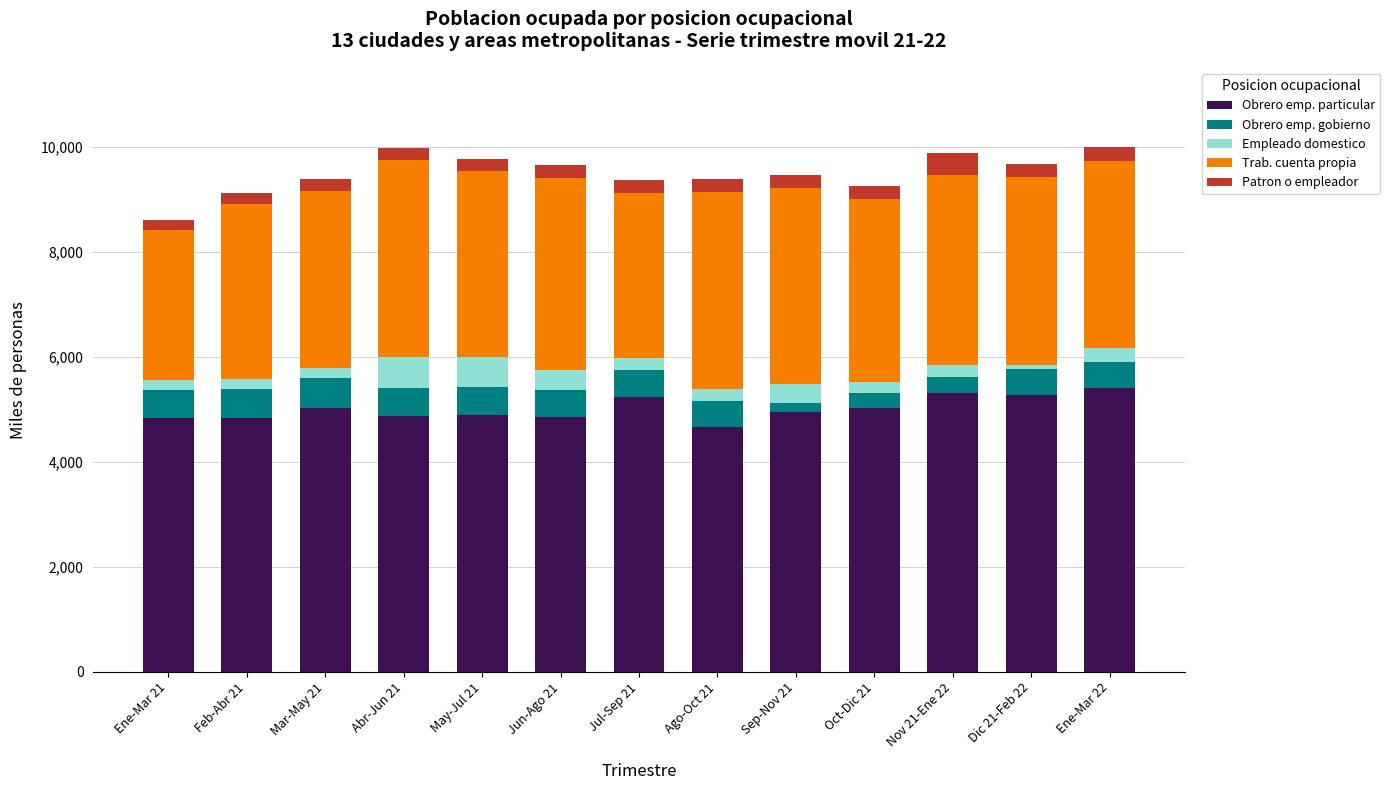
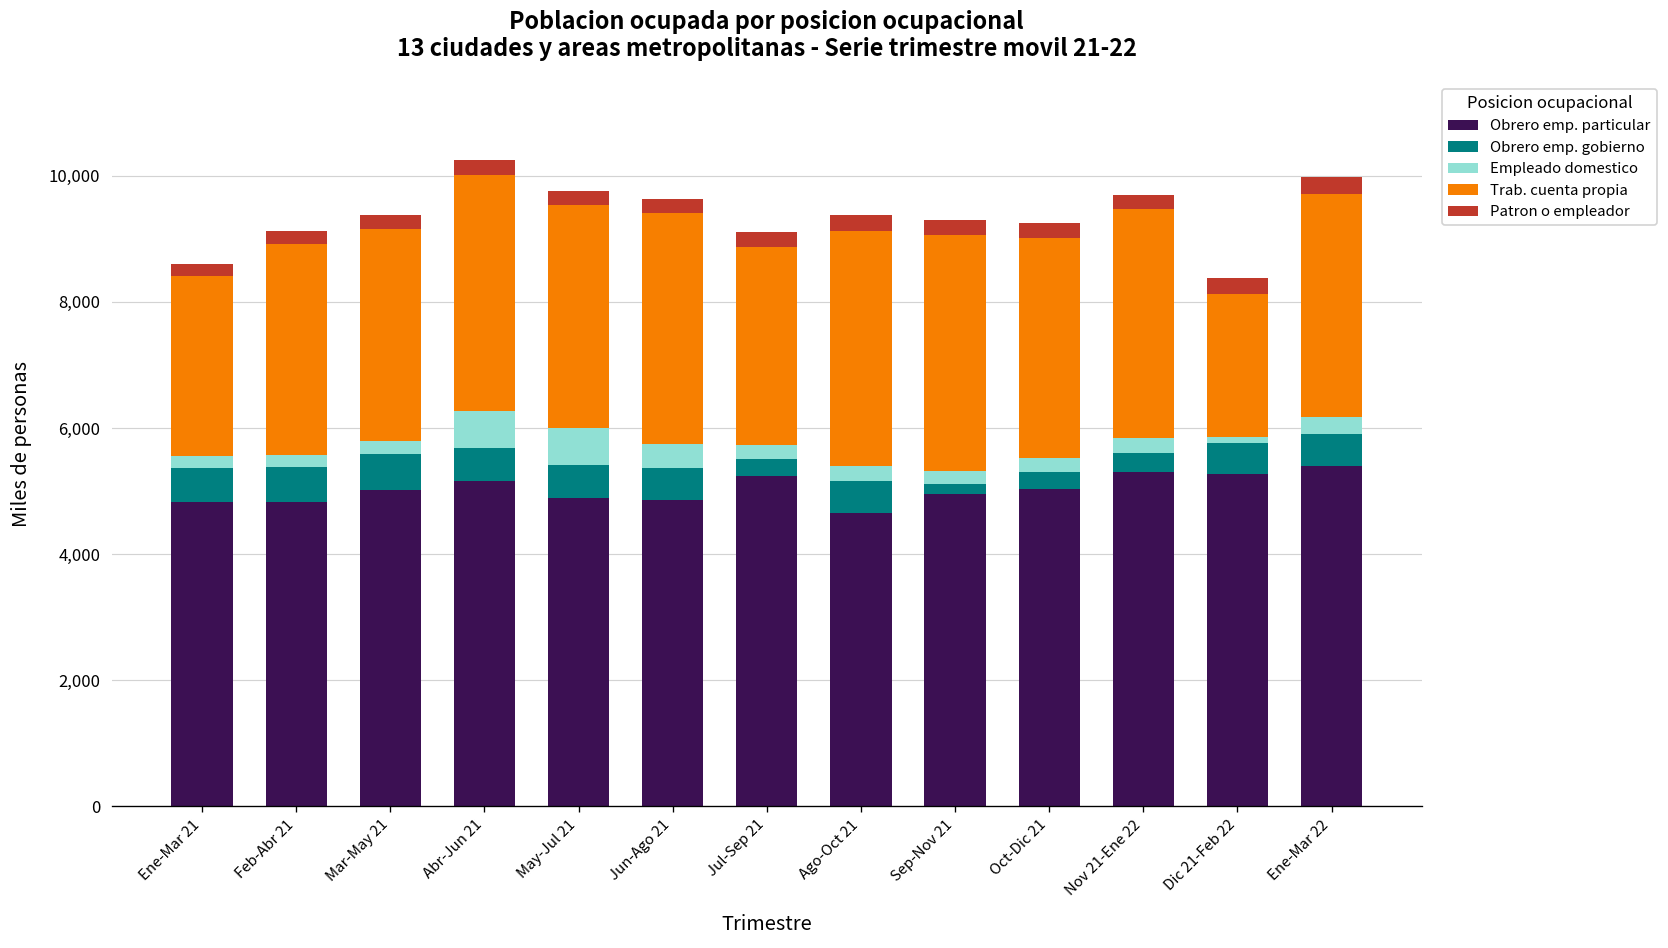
  {
    "Obrero emp. particular": {
      "Ene-Mar 21": "4,800",
      "Feb-Abr 21": "4,800",
      "Mar-May 21": "5,000",
-     "Abr-Jun 21": "4,900",
+     "Abr-Jun 21": "5,200",
      "May-Jul 21": "4,900",
      "Jun-Ago 21": "4,900",
      "Jul-Sep 21": "5,200",
      "Ago-Oct 21": "4,700",
      "Sep-Nov 21": "4,900",
      "Oct-Dic 21": "5,000",
      "Nov 21-Ene 22": "5,300",
      "Dic 21-Feb 22": "5,300",
      "Ene-Mar 22": "5,400"
    },
    "Obrero emp. gobierno": {
      "Ene-Mar 21": "500",
      "Feb-Abr 21": "600",
      "Mar-May 21": "600",
      "Abr-Jun 21": "500",
      "May-Jul 21": "500",
      "Jun-Ago 21": "500",
-     "Jul-Sep 21": "500",
+     "Jul-Sep 21": "300",
      "Ago-Oct 21": "500",
      "Sep-Nov 21": "200",
      "Oct-Dic 21": "300",
      "Nov 21-Ene 22": "300",
      "Dic 21-Feb 22": "500",
      "Ene-Mar 22": "500"
    },
    "Empleado domestico": {
      "Ene-Mar 21": "200",
      "Feb-Abr 21": "200",
      "Mar-May 21": "200",
      "Abr-Jun 21": "600",
      "May-Jul 21": "600",
      "Jun-Ago 21": "400",
      "Jul-Sep 21": "200",
      "Ago-Oct 21": "200",
-     "Sep-Nov 21": "400",
+     "Sep-Nov 21": "200",
      "Oct-Dic 21": "200",
      "Nov 21-Ene 22": "200",
      "Dic 21-Feb 22": "100",
      "Ene-Mar 22": "300"
    },
    "Trab. cuenta propia": {
      "Ene-Mar 21": "2,900",
      "Feb-Abr 21": "3,300",
      "Mar-May 21": "3,400",
      "Abr-Jun 21": "3,700",
      "May-Jul 21": "3,500",
      "Jun-Ago 21": "3,700",
      "Jul-Sep 21": "3,100",
      "Ago-Oct 21": "3,700",
      "Sep-Nov 21": "3,700",
      "Oct-Dic 21": "3,500",
      "Nov 21-Ene 22": "3,600",
-     "Dic 21-Feb 22": "3,600",
+     "Dic 21-Feb 22": "2,300",
      "Ene-Mar 22": "3,500"
    },
    "Patron o empleador": {
      "Ene-Mar 21": "200",
      "Feb-Abr 21": "200",
      "Mar-May 21": "200",
      "Abr-Jun 21": "200",
      "May-Jul 21": "200",
      "Jun-Ago 21": "200",
      "Jul-Sep 21": "200",
      "Ago-Oct 21": "200",
      "Sep-Nov 21": "200",
      "Oct-Dic 21": "200",
-     "Nov 21-Ene 22": "400",
+     "Nov 21-Ene 22": "200",
      "Dic 21-Feb 22": "200",
      "Ene-Mar 22": "300"
    }
  }
